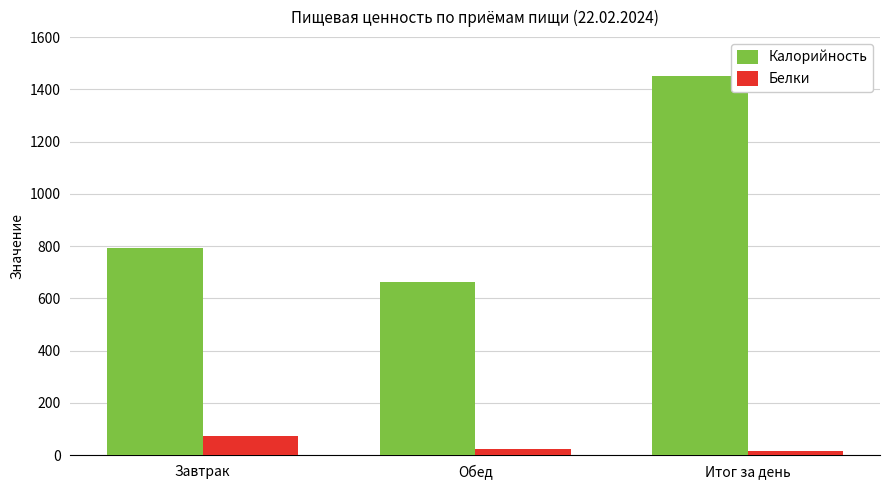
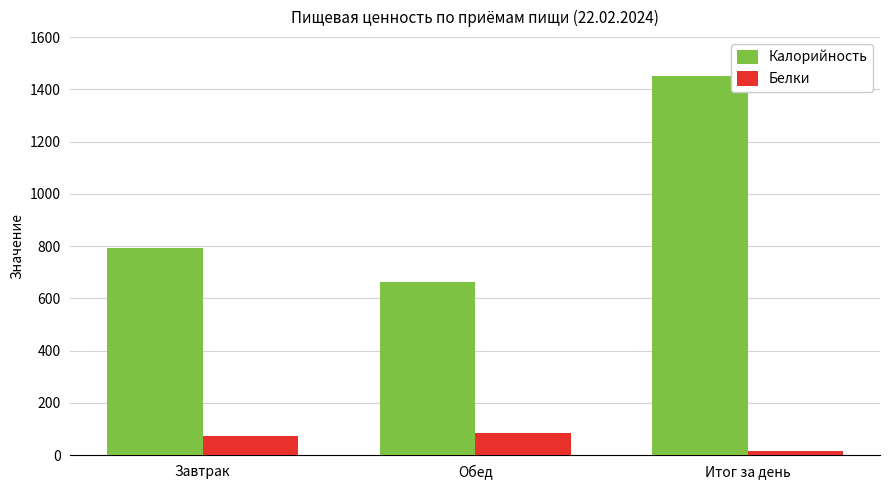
  {
    "Калорийность": {
      "Завтрак": 790,
      "Обед": 660,
      "Итог за день": 1450
    },
    "Белки": {
      "Завтрак": 70,
-     "Обед": 20,
+     "Обед": 80,
      "Итог за день": 20
    }
  }
